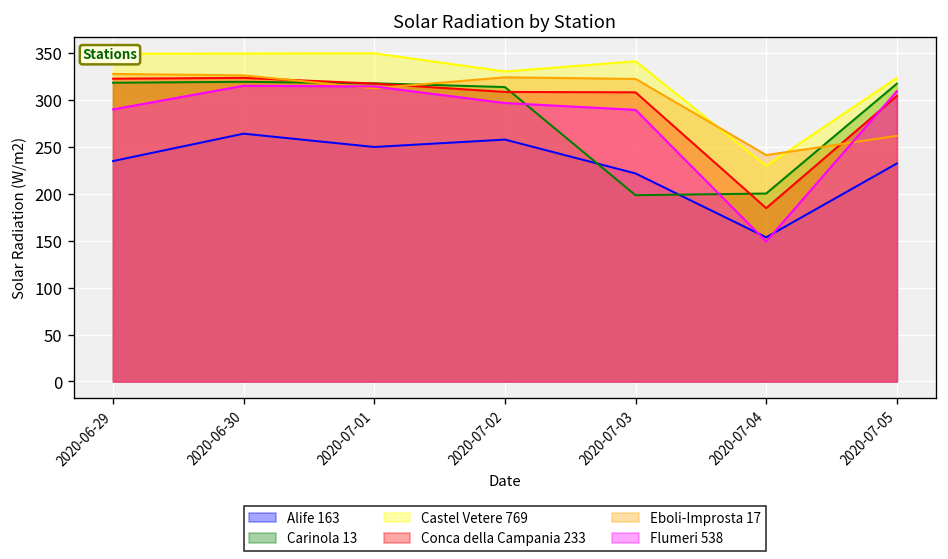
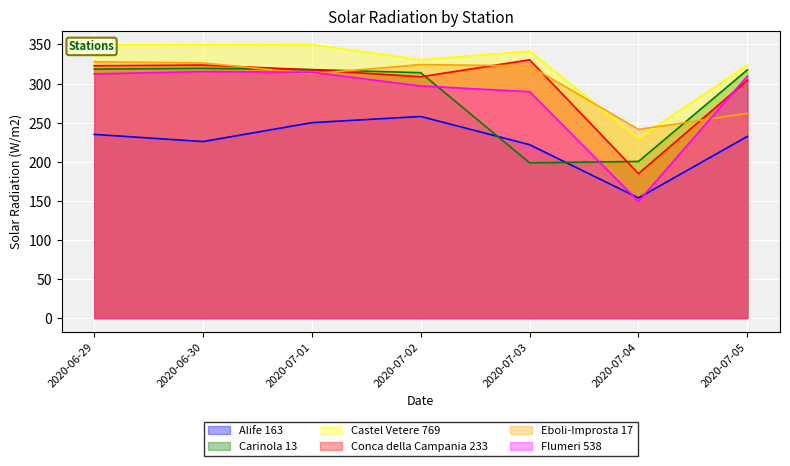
  {
    "Alife 163": {
      "2020-06-29": 240,
-     "2020-06-30": 260,
+     "2020-06-30": 230,
      "2020-07-01": 250,
      "2020-07-02": 260,
      "2020-07-03": 220,
      "2020-07-04": 150,
      "2020-07-05": 230
    },
    "Carinola 13": {
      "2020-06-29": 320,
      "2020-06-30": 320,
      "2020-07-02": 310,
      "2020-07-03": 200,
      "2020-07-04": 200,
      "2020-07-05": 320
    },
    "Conca della Campania 233": {
      "2020-06-29": 320,
      "2020-07-02": 310,
-     "2020-07-03": 310,
+     "2020-07-03": 330,
      "2020-07-04": 180,
      "2020-07-05": 300
    },
    "Flumeri 538": {
-     "2020-06-29": 290,
+     "2020-06-29": 310,
      "2020-06-30": 320,
      "2020-07-02": 300,
      "2020-07-03": 290,
      "2020-07-04": 150,
      "2020-07-05": 310
    }
  }
